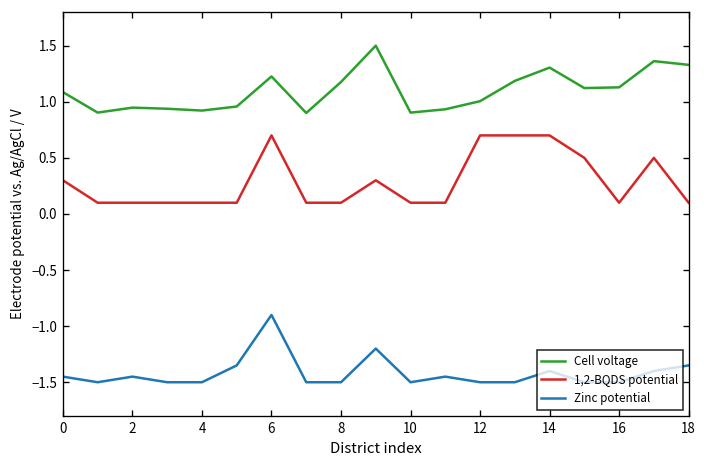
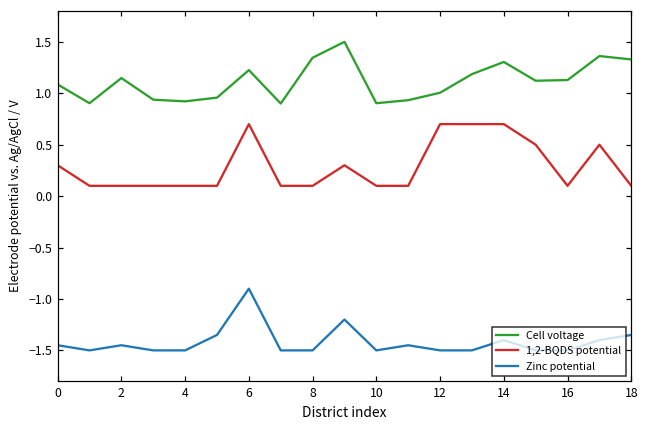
  {
    "Cell voltage": {
      "0": 1.1,
-     "2": 0.9,
+     "2": 1.1,
      "4": 0.9,
      "6": 1.2,
-     "8": 1.2,
+     "8": 1.3,
      "10": 0.9,
      "12": 1.0,
      "14": 1.3,
      "16": 1.1,
      "18": 1.3
    },
    "1,2-BQDS potential": {
      "0": 0.3,
      "2": 0.1,
      "4": 0.1,
      "6": 0.7,
      "8": 0.1,
      "10": 0.1,
      "12": 0.7,
      "14": 0.7,
      "16": 0.1,
      "18": 0.1
    },
    "Zinc potential": {
      "0": -1.5,
      "2": -1.5,
      "4": -1.5,
      "6": -0.9,
      "8": -1.5,
      "10": -1.5,
      "12": -1.5,
      "18": -1.3
    }
  }
